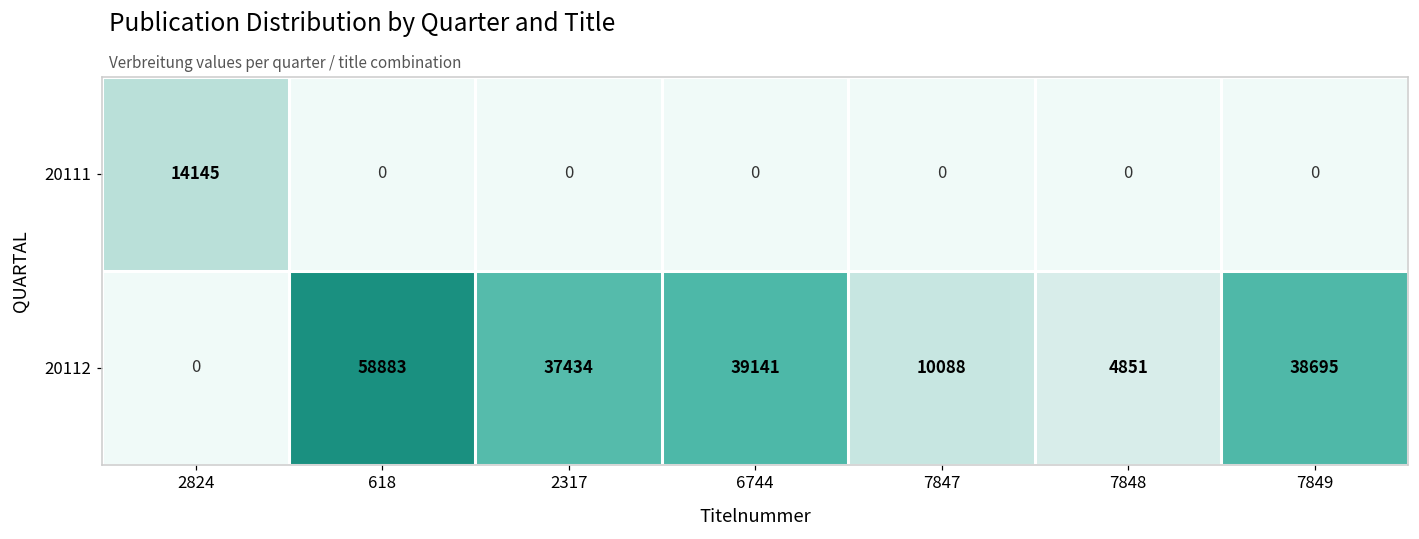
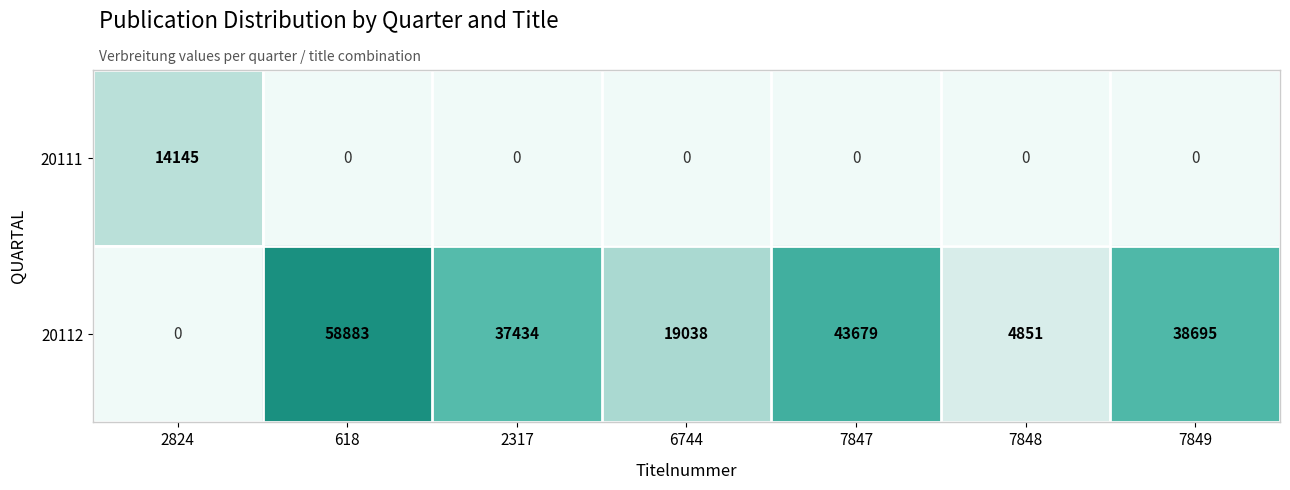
  {
    "20111": {
      "2824": 14145
    },
    "20112": {
      "618": 58883,
      "2317": 37434,
-     "6744": 39141,
-     "7847": 10088,
+     "6744": 19038,
+     "7847": 43679,
      "7848": 4851,
      "7849": 38695
    }
  }
